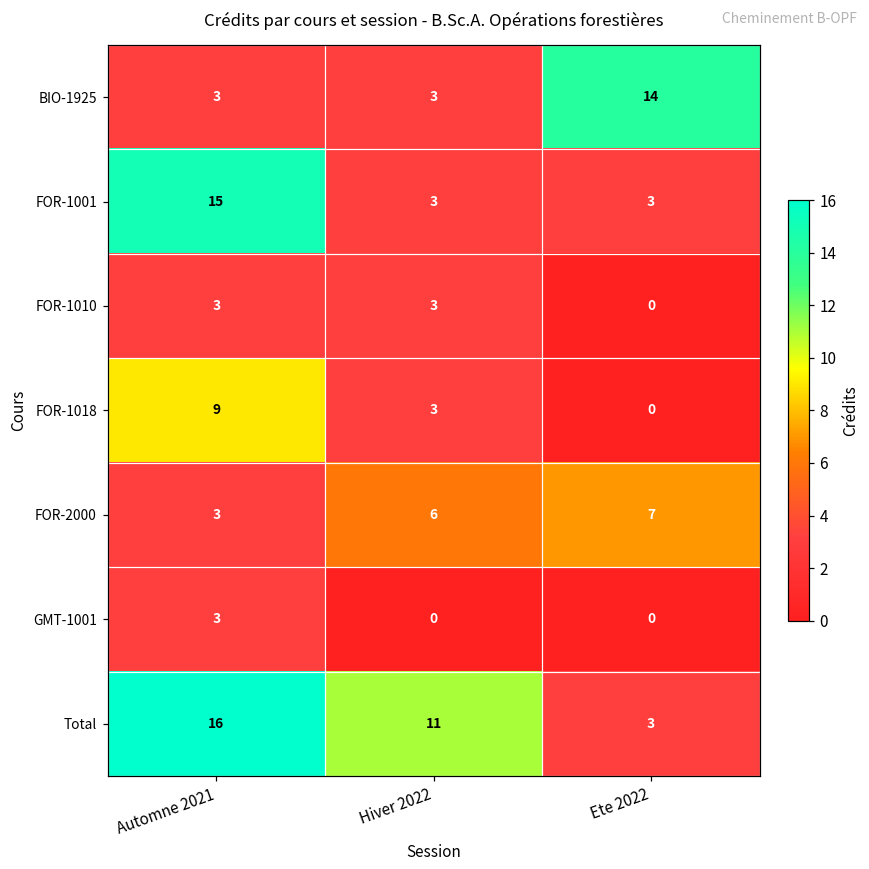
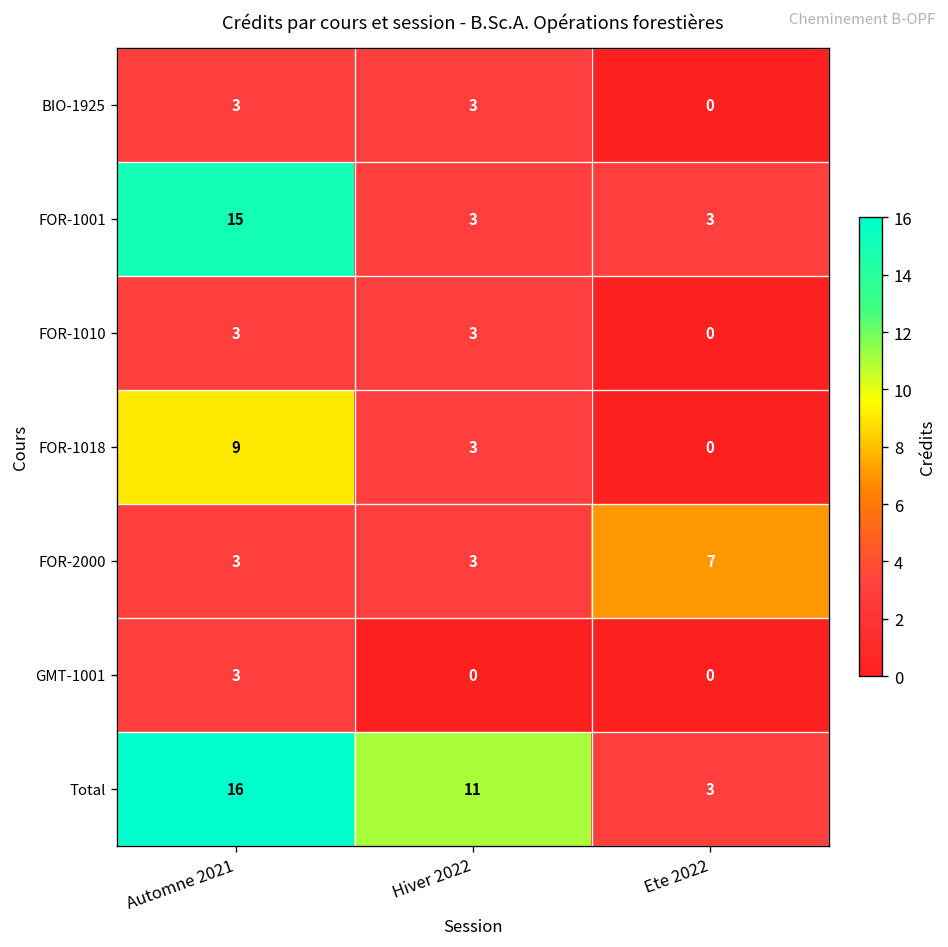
  {
    "BIO-1925": {
      "Automne 2021": 3,
      "Hiver 2022": 3,
-     "Ete 2022": 14
+     "Ete 2022": 0
    },
    "FOR-1001": {
      "Automne 2021": 15,
      "Hiver 2022": 3,
      "Ete 2022": 3
    },
    "FOR-1010": {
      "Automne 2021": 3,
      "Hiver 2022": 3,
      "Ete 2022": 0
    },
    "FOR-1018": {
      "Automne 2021": 9,
      "Hiver 2022": 3,
      "Ete 2022": 0
    },
    "FOR-2000": {
      "Automne 2021": 3,
-     "Hiver 2022": 6,
+     "Hiver 2022": 3,
      "Ete 2022": 7
    },
    "GMT-1001": {
      "Automne 2021": 3,
      "Hiver 2022": 0,
      "Ete 2022": 0
    },
    "Total": {
      "Automne 2021": 16,
      "Hiver 2022": 11,
      "Ete 2022": 3
    }
  }
